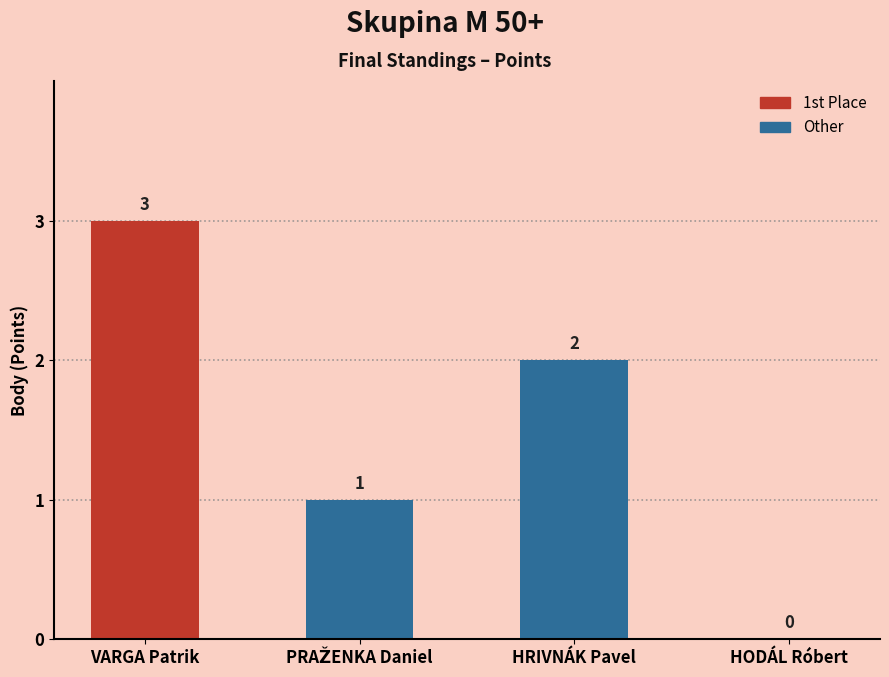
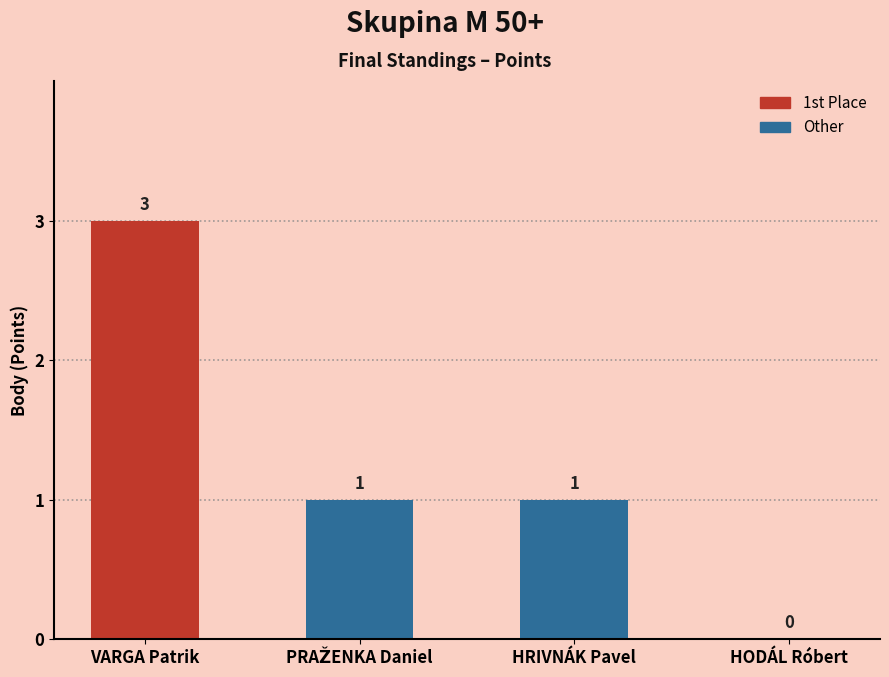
  {
    "VARGA Patrik": 3,
    "PRAŽENKA Daniel": 1,
-   "HRIVNÁK Pavel": 2,
+   "HRIVNÁK Pavel": 1,
    "HODÁL Róbert": 0
  }
